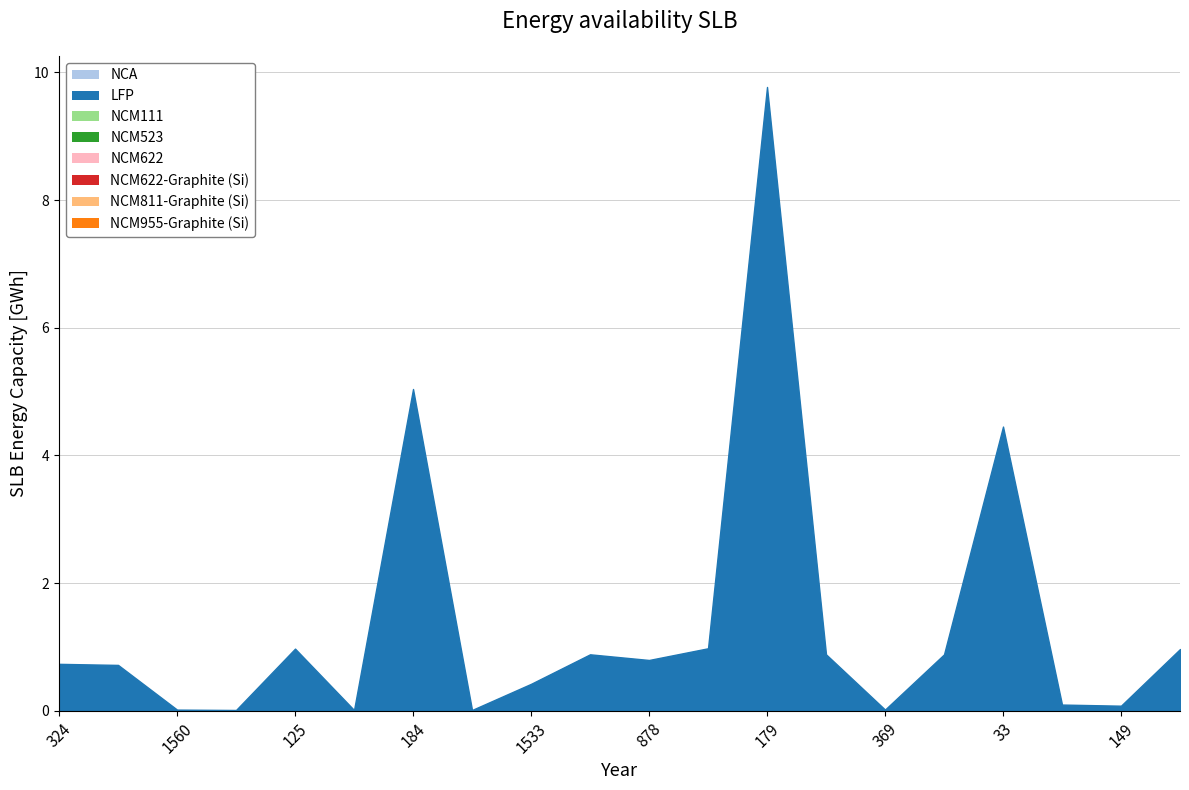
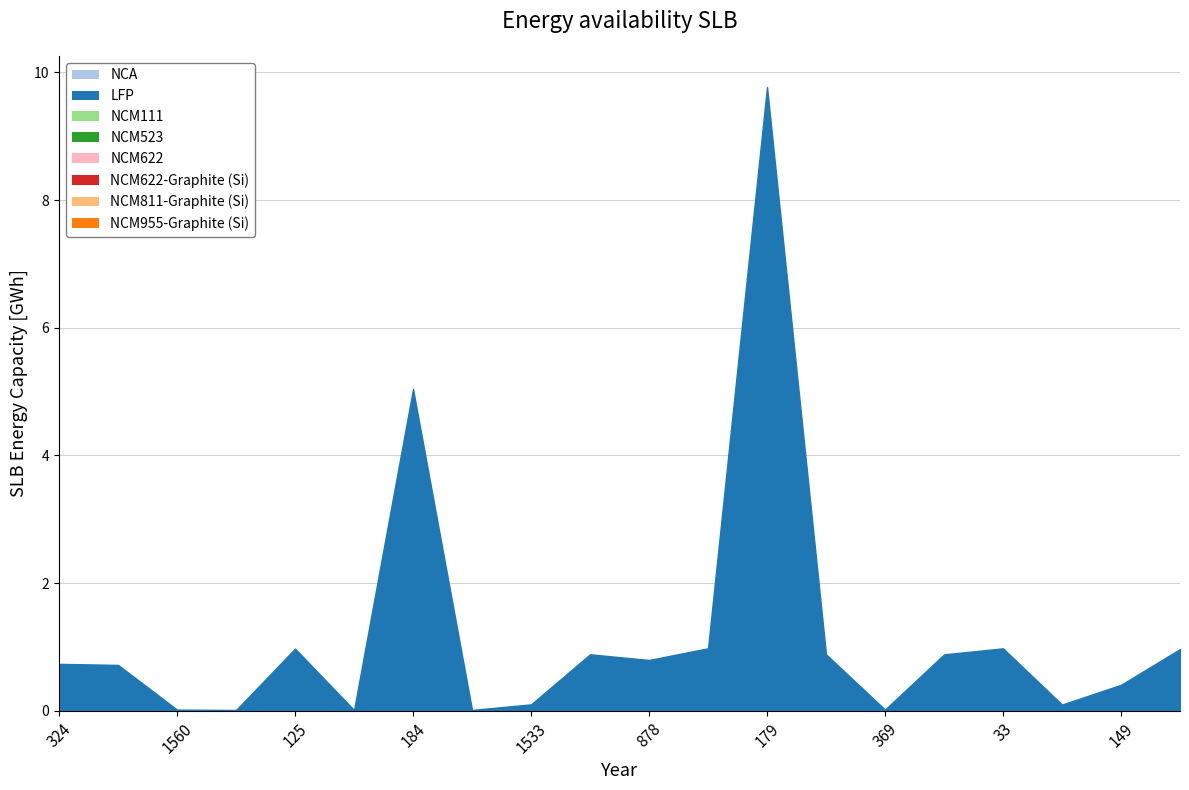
  {
    "324": 0.7,
    "1560": 0.0,
    "125": 1.0,
    "184": 5.0,
-   "1533": 0.4,
+   "1533": 0.1,
    "878": 0.8,
    "179": 9.8,
    "369": 0.0,
-   "33": 4.5,
-   "149": 0.1
+   "33": 1.0,
+   "149": 0.4
  }
